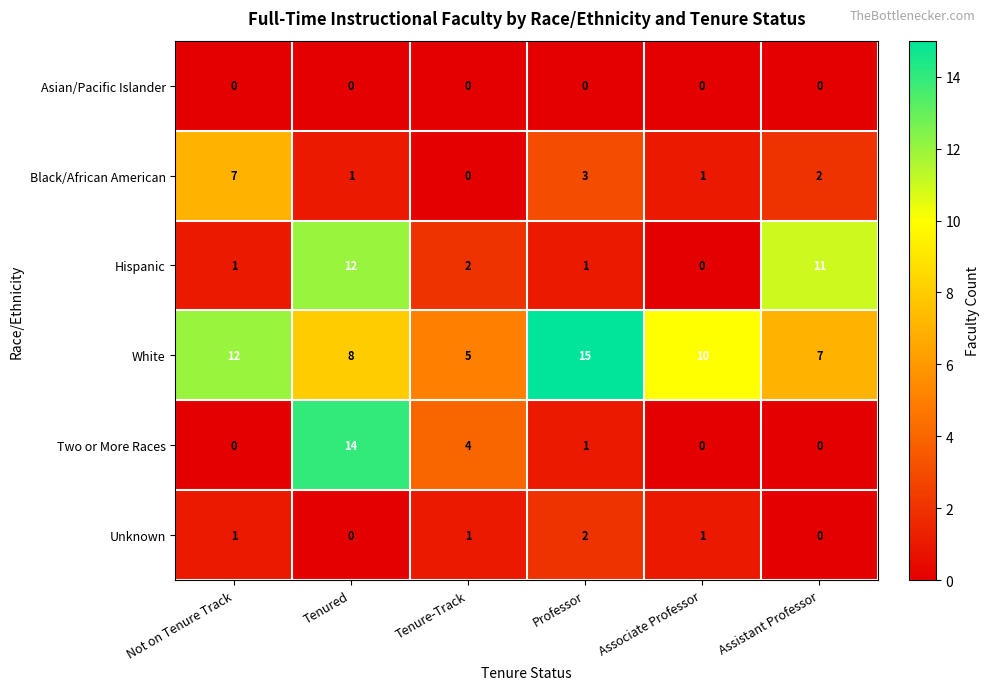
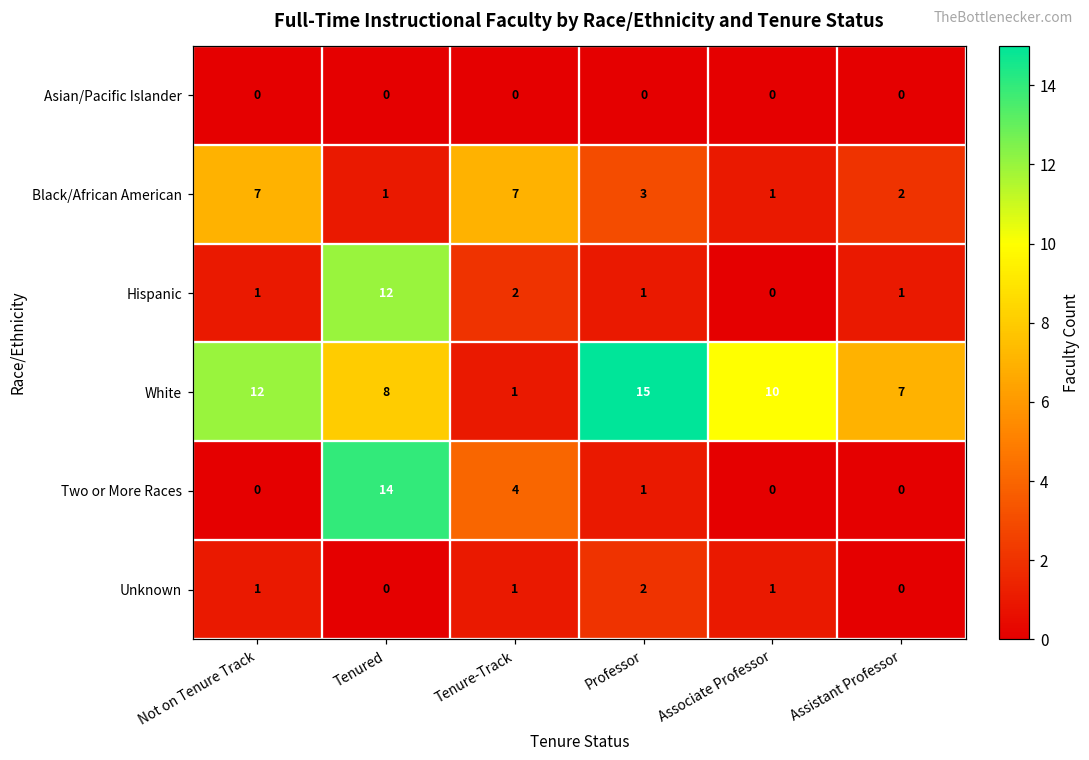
  {
    "Asian/Pacific Islander": {
      "Not on Tenure Track": 0,
      "Tenured": 0,
      "Tenure-Track": 0,
      "Professor": 0,
      "Associate Professor": 0,
      "Assistant Professor": 0
    },
    "Black/African American": {
      "Not on Tenure Track": 7,
      "Tenured": 1,
-     "Tenure-Track": 0,
+     "Tenure-Track": 7,
      "Professor": 3,
      "Associate Professor": 1,
      "Assistant Professor": 2
    },
    "Hispanic": {
      "Not on Tenure Track": 1,
      "Tenured": 12,
      "Tenure-Track": 2,
      "Professor": 1,
      "Associate Professor": 0,
-     "Assistant Professor": 11
+     "Assistant Professor": 1
    },
    "White": {
      "Not on Tenure Track": 12,
      "Tenured": 8,
-     "Tenure-Track": 5,
+     "Tenure-Track": 1,
      "Professor": 15,
      "Associate Professor": 10,
      "Assistant Professor": 7
    },
    "Two or More Races": {
      "Not on Tenure Track": 0,
      "Tenured": 14,
      "Tenure-Track": 4,
      "Professor": 1,
      "Associate Professor": 0,
      "Assistant Professor": 0
    },
    "Unknown": {
      "Not on Tenure Track": 1,
      "Tenured": 0,
      "Tenure-Track": 1,
      "Professor": 2,
      "Associate Professor": 1,
      "Assistant Professor": 0
    }
  }
